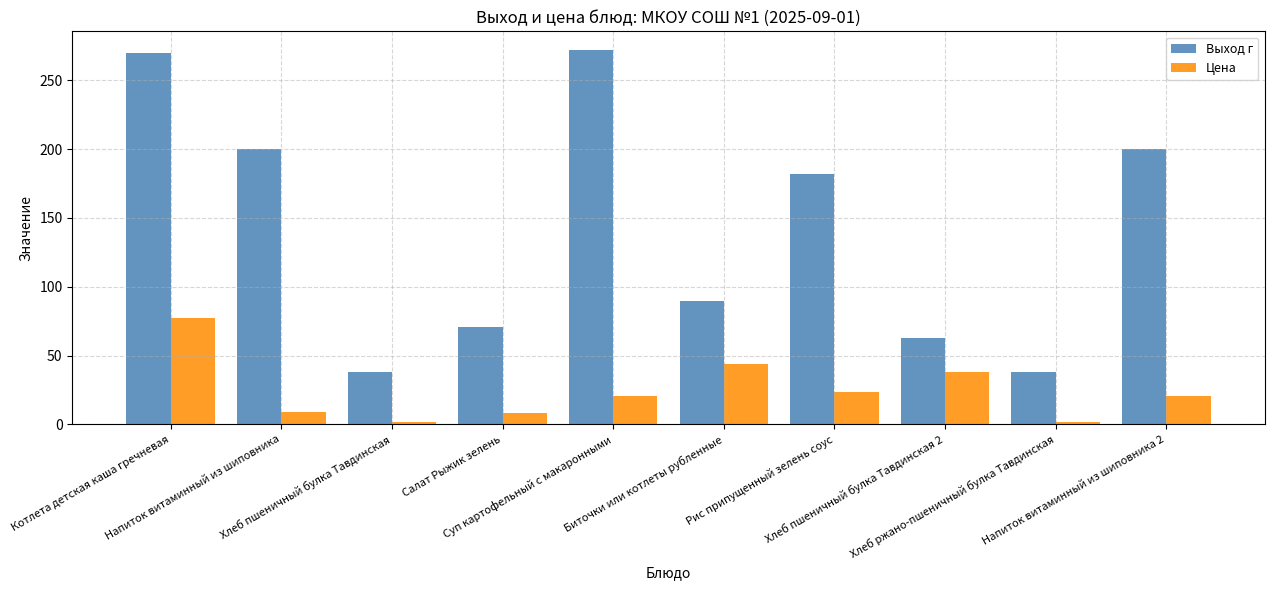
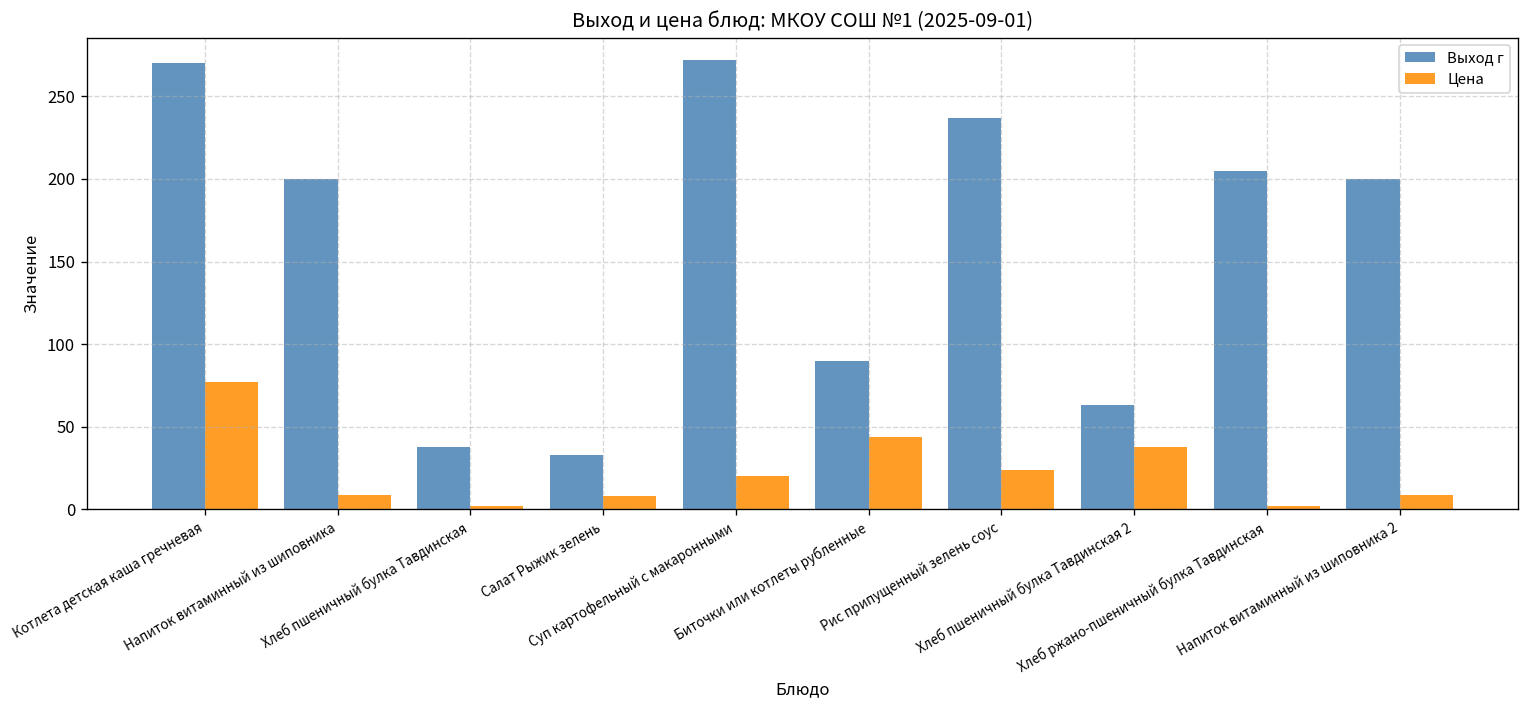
  {
    "Выход г": {
      "Котлета детская каша гречневая": 270,
      "Напиток витаминный из шиповника": 200,
      "Хлеб пшеничный булка Тавдинская": 38,
-     "Салат Рыжик зелень": 71,
+     "Салат Рыжик зелень": 33,
      "Суп картофельный с макаронными": 272,
      "Биточки или котлеты рубленные": 90,
-     "Рис припущенный зелень соус": 182,
+     "Рис припущенный зелень соус": 237,
      "Хлеб пшеничный булка Тавдинская 2": 63,
-     "Хлеб ржано-пшеничный булка Тавдинская": 38,
+     "Хлеб ржано-пшеничный булка Тавдинская": 205,
      "Напиток витаминный из шиповника 2": 200
    },
    "Цена": {
      "Котлета детская каша гречневая": 77,
      "Напиток витаминный из шиповника": 9,
      "Салат Рыжик зелень": 8,
      "Суп картофельный с макаронными": 20,
      "Биточки или котлеты рубленные": 44,
      "Рис припущенный зелень соус": 24,
      "Хлеб пшеничный булка Тавдинская 2": 38,
      "Хлеб ржано-пшеничный булка Тавдинская": 2,
-     "Напиток витаминный из шиповника 2": 20
+     "Напиток витаминный из шиповника 2": 9
    }
  }
